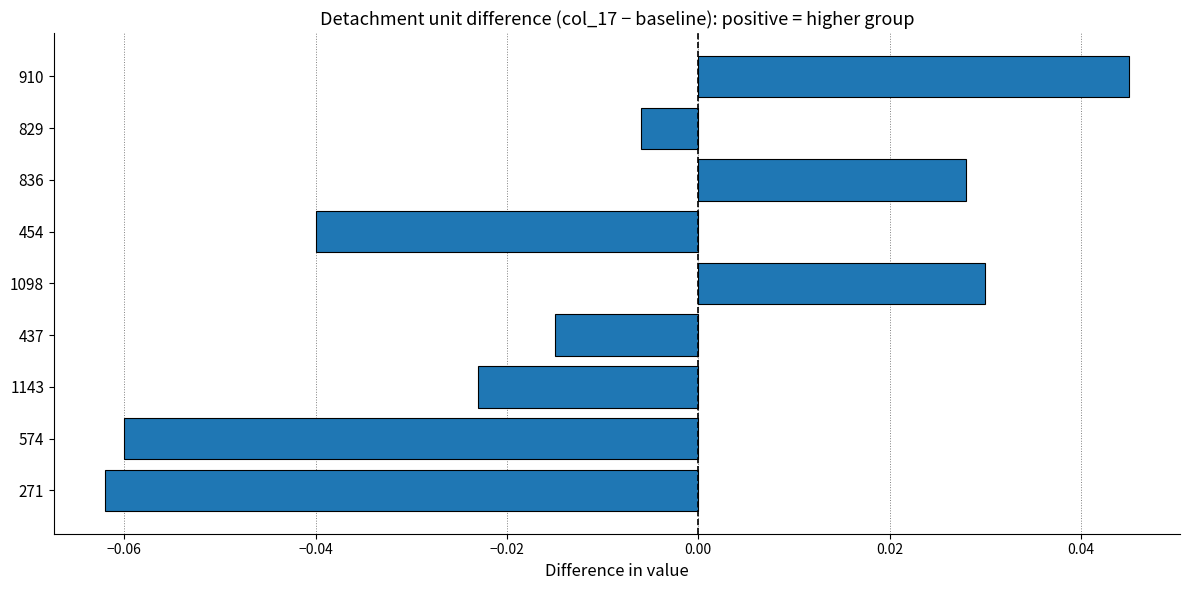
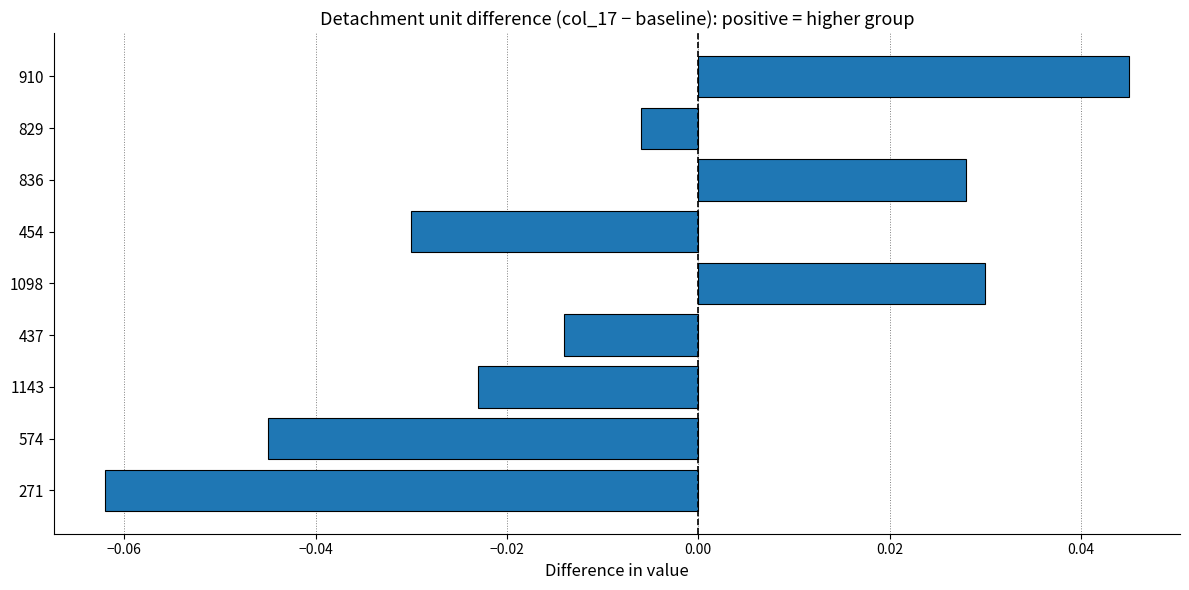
  {
    "910": 0.045,
    "829": -0.006,
    "836": 0.028,
-   "454": -0.04,
+   "454": -0.03,
    "1098": 0.030,
-   "437": -0.015,
+   "437": -0.014,
    "1143": -0.023,
-   "574": -0.060,
+   "574": -0.045,
    "271": -0.062
  }
